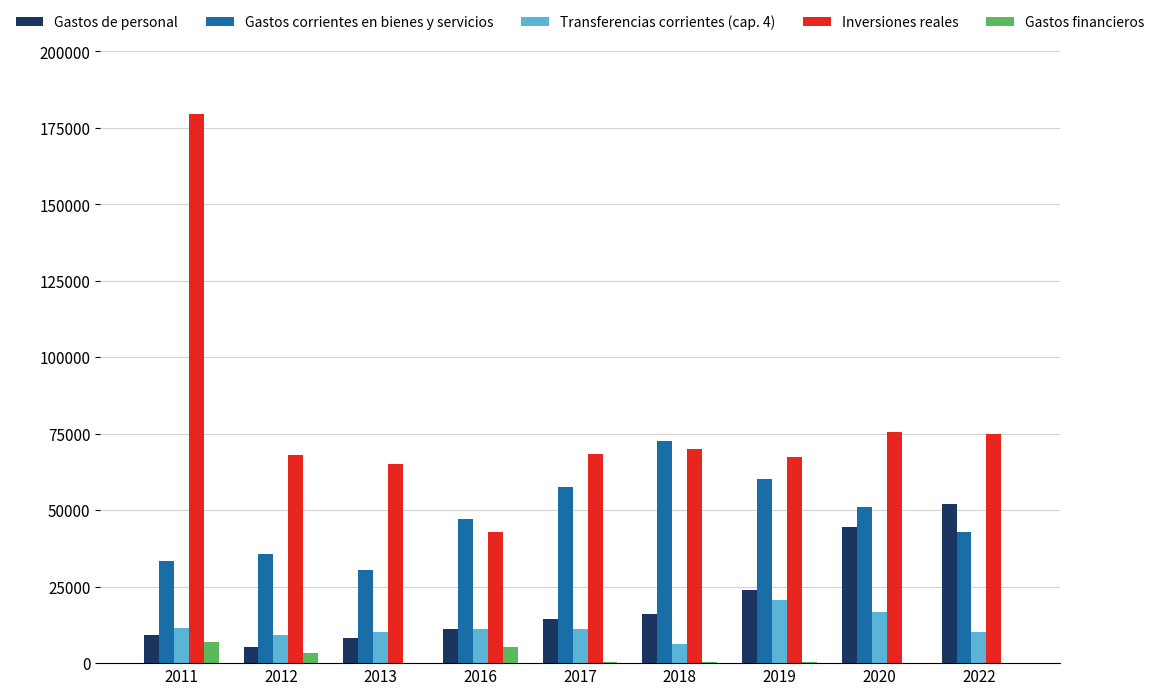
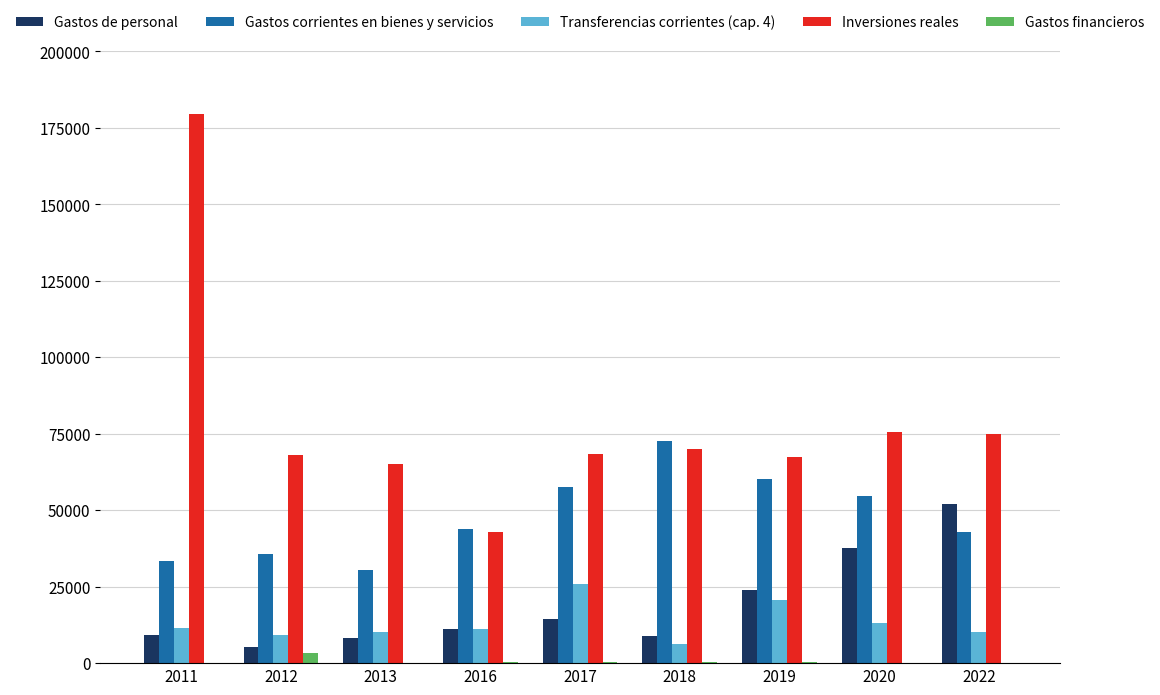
  {
    "Gastos de personal": {
      "2011": 9000,
      "2012": 5000,
      "2013": 8000,
      "2016": 11000,
      "2017": 14000,
-     "2018": 16000,
+     "2018": 9000,
      "2019": 24000,
-     "2020": 44000,
+     "2020": 38000,
      "2022": 52000
    },
    "Gastos corrientes en bienes y servicios": {
      "2011": 34000,
      "2012": 36000,
      "2013": 31000,
-     "2016": 47000,
+     "2016": 44000,
      "2017": 58000,
      "2018": 73000,
      "2019": 60000,
-     "2020": 51000,
+     "2020": 55000,
      "2022": 43000
    },
    "Transferencias corrientes (cap. 4)": {
      "2011": 12000,
      "2012": 9000,
      "2013": 10000,
      "2016": 11000,
-     "2017": 11000,
+     "2017": 26000,
      "2018": 6000,
      "2019": 21000,
-     "2020": 17000,
+     "2020": 13000,
      "2022": 10000
    },
    "Inversiones reales": {
      "2011": 180000,
      "2012": 68000,
      "2013": 65000,
      "2016": 43000,
      "2017": 68000,
      "2018": 70000,
      "2019": 67000,
      "2020": 76000,
      "2022": 75000
    },
    "Gastos financieros": {
-     "2011": 7000,
+     "2011": 0,
      "2012": 3000,
-     "2016": 5000,
+     "2016": 0,
      "2020": 0,
      "2022": 0
    }
  }
